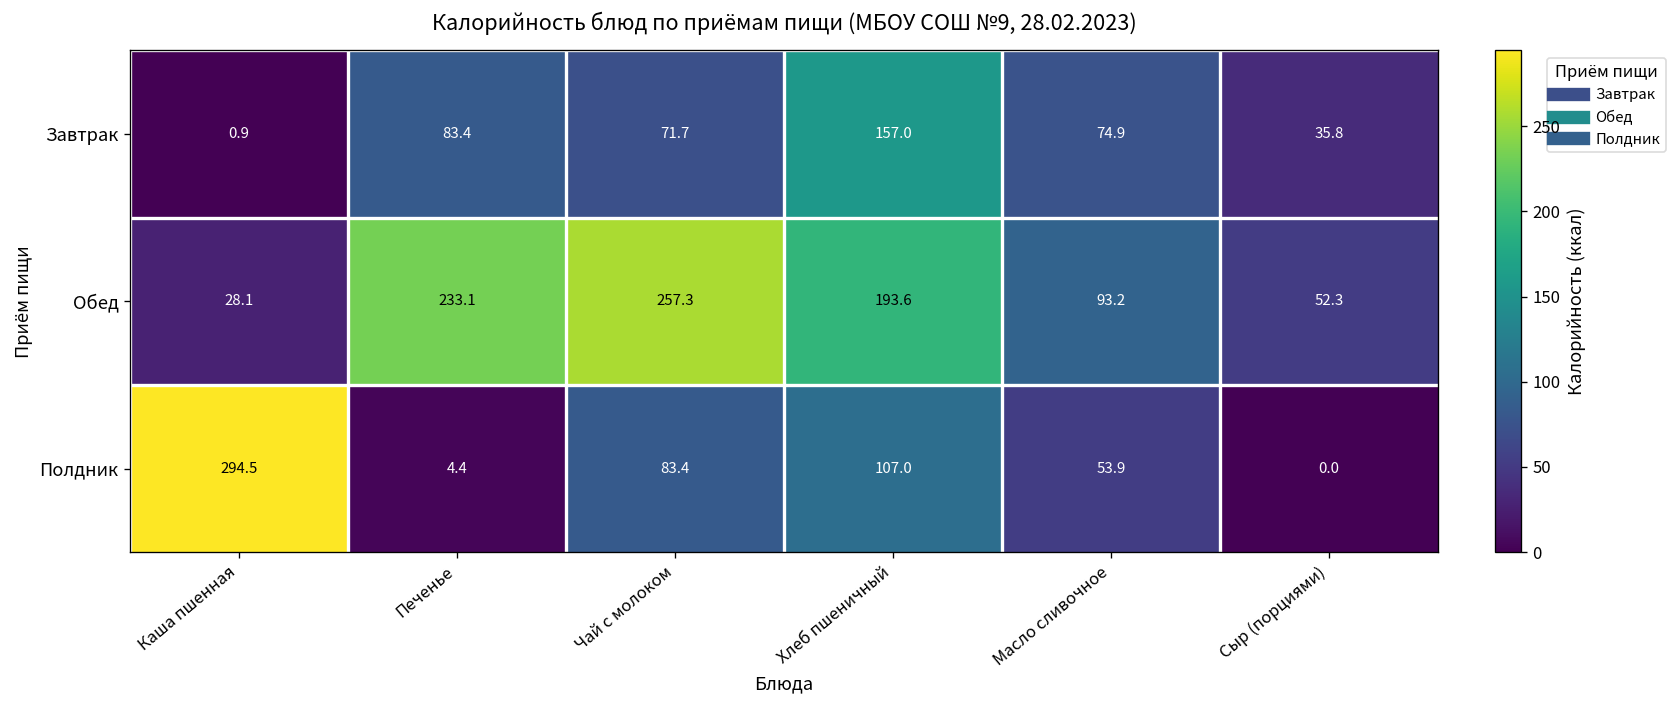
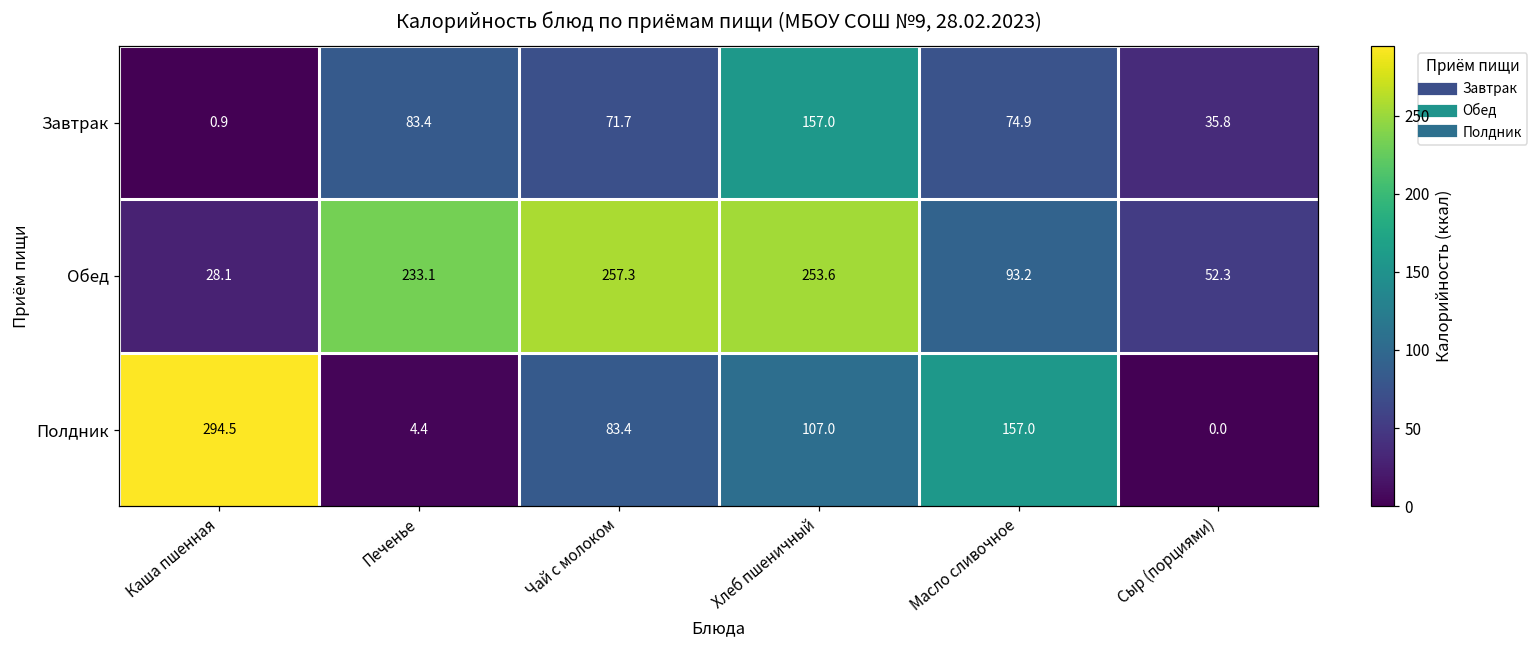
  {
    "Завтрак": {
      "Каша пшенная": 0.9,
      "Печенье": 83.4,
      "Чай с молоком": 71.7,
      "Хлеб пшеничный": 157.0,
      "Масло сливочное": 74.9,
      "Сыр (порциями)": 35.8
    },
    "Обед": {
      "Каша пшенная": 28.1,
      "Печенье": 233.1,
      "Чай с молоком": 257.3,
-     "Хлеб пшеничный": 193.6,
+     "Хлеб пшеничный": 253.6,
      "Масло сливочное": 93.2,
      "Сыр (порциями)": 52.3
    },
    "Полдник": {
      "Каша пшенная": 294.5,
      "Печенье": 4.4,
      "Чай с молоком": 83.4,
      "Хлеб пшеничный": 107.0,
-     "Масло сливочное": 53.9,
+     "Масло сливочное": 157.0,
      "Сыр (порциями)": 0.0
    }
  }
